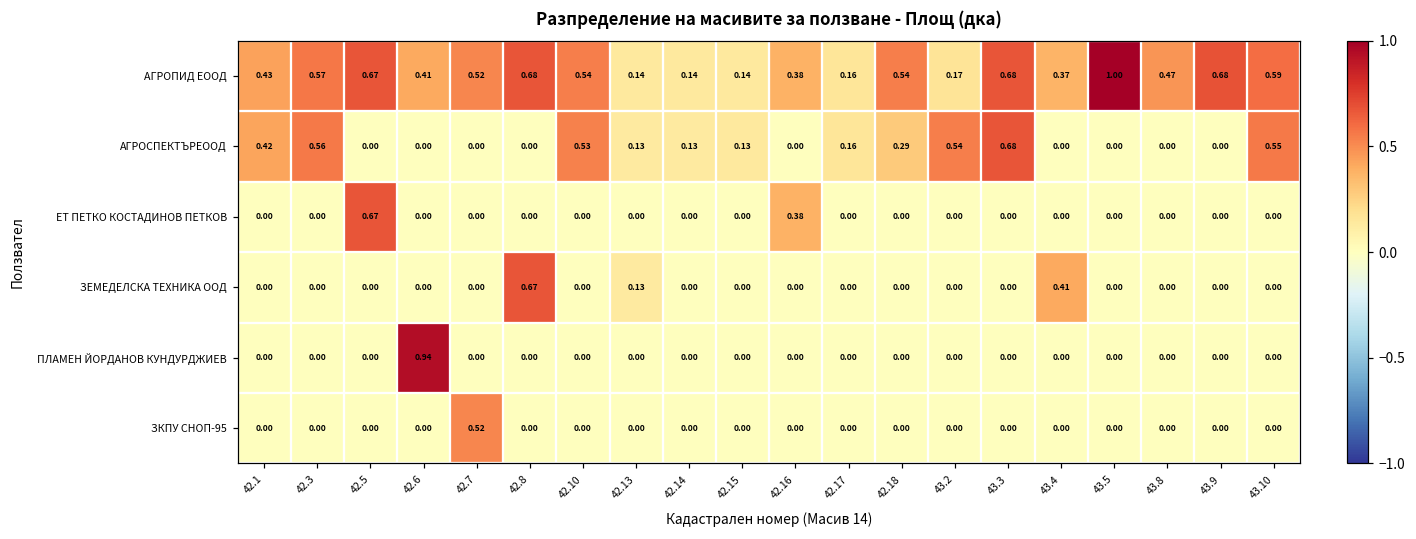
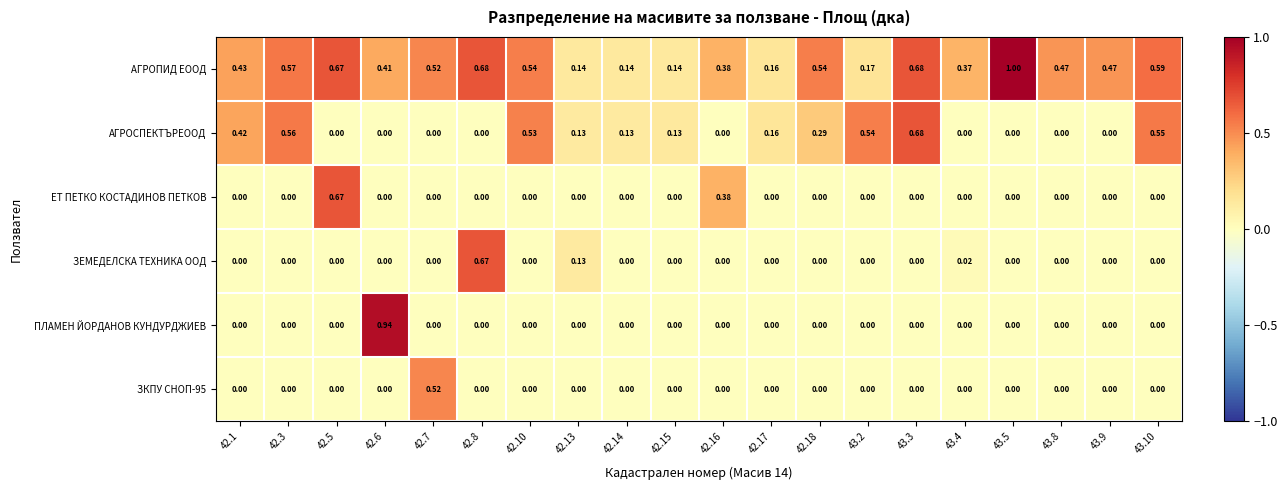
  {
    "АГРОПИД ЕООД": {
      "42.1": 0.43,
      "42.3": 0.57,
      "42.5": 0.67,
      "42.6": 0.41,
      "42.7": 0.52,
      "42.8": 0.68,
      "42.10": 0.54,
      "42.13": 0.14,
      "42.14": 0.14,
      "42.15": 0.14,
      "42.16": 0.38,
      "42.17": 0.16,
      "42.18": 0.54,
      "43.2": 0.17,
      "43.3": 0.68,
      "43.4": 0.37,
      "43.5": 1.00,
      "43.8": 0.47,
-     "43.9": 0.68,
+     "43.9": 0.47,
      "43.10": 0.59
    },
    "АГРОСПЕКТЪРЕООД": {
      "42.1": 0.42,
      "42.3": 0.56,
      "42.5": 0.00,
      "42.6": 0.00,
      "42.7": 0.00,
      "42.8": 0.00,
      "42.10": 0.53,
      "42.13": 0.13,
      "42.14": 0.13,
      "42.15": 0.13,
      "42.16": 0.00,
      "42.17": 0.16,
      "42.18": 0.29,
      "43.2": 0.54,
      "43.3": 0.68,
      "43.4": 0.00,
      "43.5": 0.00,
      "43.8": 0.00,
      "43.9": 0.00,
      "43.10": 0.55
    },
    "ЕТ ПЕТКО КОСТАДИНОВ ПЕТКОВ": {
      "42.1": 0.00,
      "42.3": 0.00,
      "42.5": 0.67,
      "42.6": 0.00,
      "42.7": 0.00,
      "42.8": 0.00,
      "42.10": 0.00,
      "42.13": 0.00,
      "42.14": 0.00,
      "42.15": 0.00,
      "42.16": 0.38,
      "42.17": 0.00,
      "42.18": 0.00,
      "43.2": 0.00,
      "43.3": 0.00,
      "43.4": 0.00,
      "43.5": 0.00,
      "43.8": 0.00,
      "43.9": 0.00,
      "43.10": 0.00
    },
    "ЗЕМЕДЕЛСКА ТЕХНИКА ООД": {
      "42.1": 0.00,
      "42.3": 0.00,
      "42.5": 0.00,
      "42.6": 0.00,
      "42.7": 0.00,
      "42.8": 0.67,
      "42.10": 0.00,
      "42.13": 0.13,
      "42.14": 0.00,
      "42.15": 0.00,
      "42.16": 0.00,
      "42.17": 0.00,
      "42.18": 0.00,
      "43.2": 0.00,
      "43.3": 0.00,
-     "43.4": 0.41,
+     "43.4": 0.02,
      "43.5": 0.00,
      "43.8": 0.00,
      "43.9": 0.00,
      "43.10": 0.00
    },
    "ПЛАМЕН ЙОРДАНОВ КУНДУРДЖИЕВ": {
      "42.1": 0.00,
      "42.3": 0.00,
      "42.5": 0.00,
      "42.6": 0.94,
      "42.7": 0.00,
      "42.8": 0.00,
      "42.10": 0.00,
      "42.13": 0.00,
      "42.14": 0.00,
      "42.15": 0.00,
      "42.16": 0.00,
      "42.17": 0.00,
      "42.18": 0.00,
      "43.2": 0.00,
      "43.3": 0.00,
      "43.4": 0.00,
      "43.5": 0.00,
      "43.8": 0.00,
      "43.9": 0.00,
      "43.10": 0.00
    },
    "ЗКПУ СНОП-95": {
      "42.1": 0.00,
      "42.3": 0.00,
      "42.5": 0.00,
      "42.6": 0.00,
      "42.7": 0.52,
      "42.8": 0.00,
      "42.10": 0.00,
      "42.13": 0.00,
      "42.14": 0.00,
      "42.15": 0.00,
      "42.16": 0.00,
      "42.17": 0.00,
      "42.18": 0.00,
      "43.2": 0.00,
      "43.3": 0.00,
      "43.4": 0.00,
      "43.5": 0.00,
      "43.8": 0.00,
      "43.9": 0.00,
      "43.10": 0.00
    }
  }
